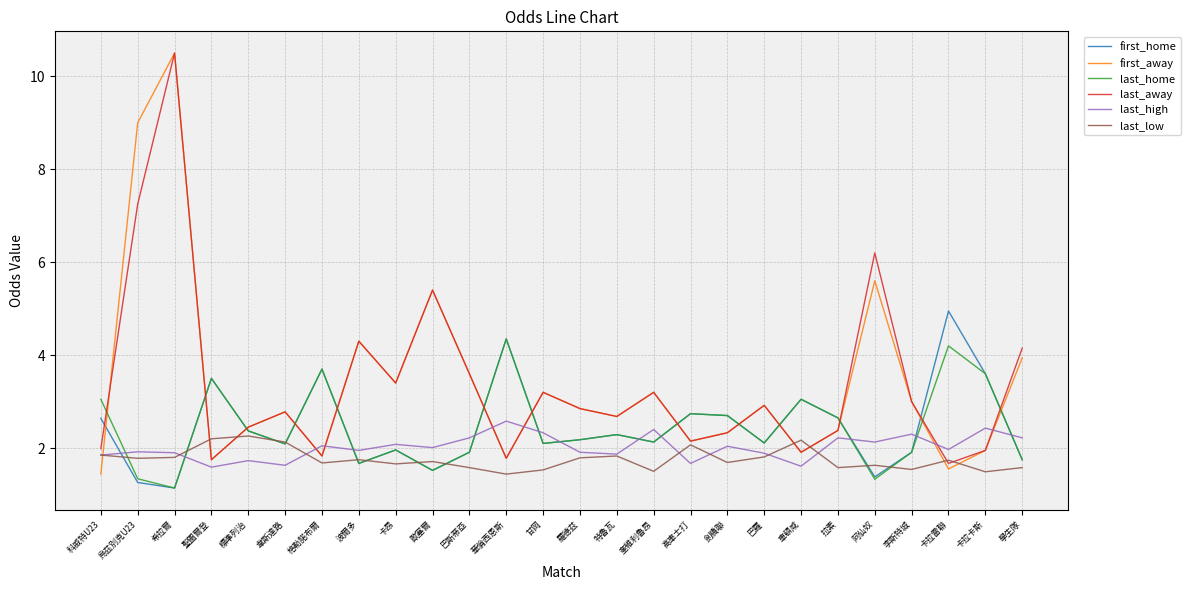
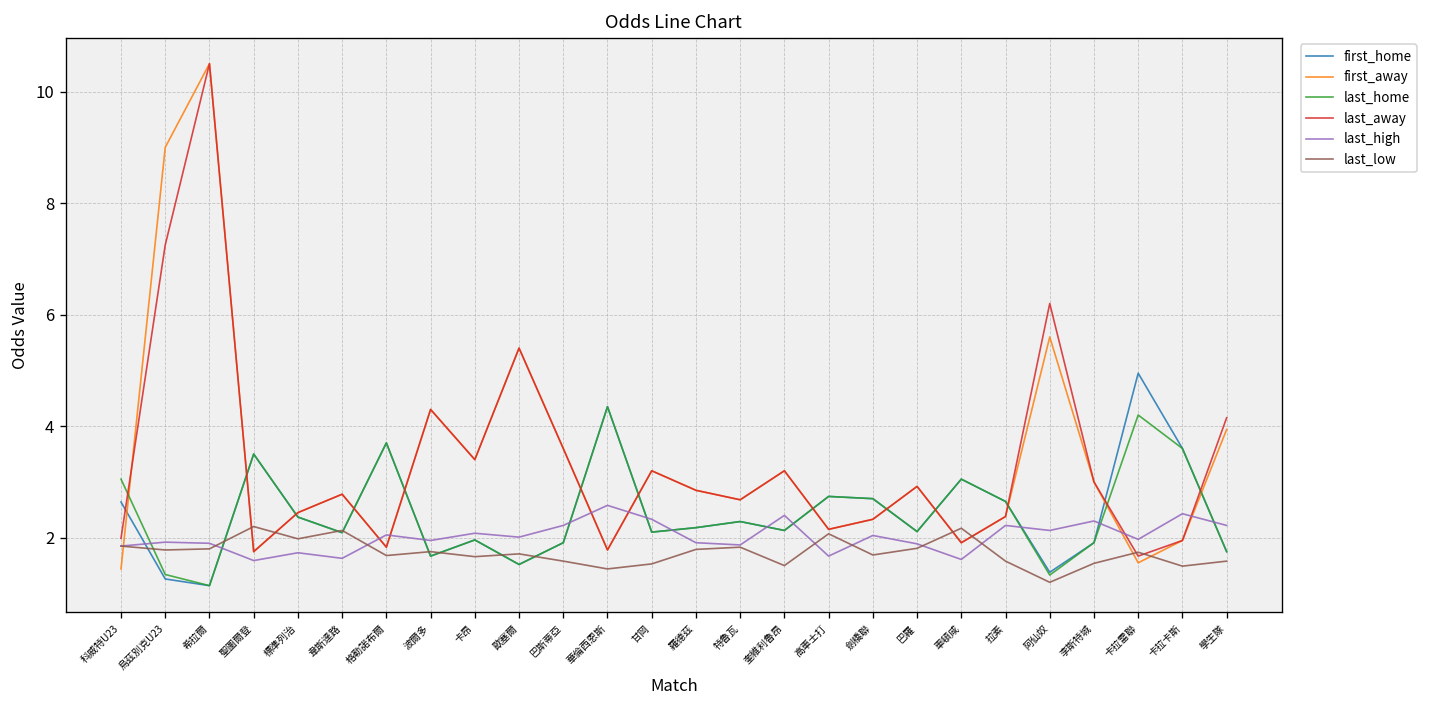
  {
    "first_home": {
      "科威特U23": 2.6,
      "烏茲別克U23": 1.3,
      "卡拉雷聯": 5.0
    },
    "first_away": {
      "科威特U23": 1.4,
      "烏茲別克U23": 9.0,
      "阿仙奴": 5.6,
      "卡拉雷聯": 1.6,
      "學生隊": 3.9
    },
    "last_home": {
      "科威特U23": 3.1,
      "烏茲別克U23": 1.3,
      "卡拉雷聯": 4.2
    },
    "last_away": {
      "科威特U23": 2.0,
      "烏茲別克U23": 7.3,
      "阿仙奴": 6.2,
      "卡拉雷聯": 1.7,
      "學生隊": 4.2
    },
    "last_high": {
      "烏茲別克U23": 1.9,
      "希拉爾": 1.9,
      "聖圖爾登": 1.6,
      "標準列治": 1.7,
      "韋斯達路": 1.6,
      "格勒諾布爾": 2.1,
      "波爾多": 2.0,
      "卡昂": 2.1,
      "歐塞爾": 2.0,
      "巴斯蒂亞": 2.2,
      "華倫西恩斯": 2.6,
      "甘岡": 2.3,
      "羅德茲": 1.9,
      "奎維利魯昂": 2.4,
      "高車士打": 1.7,
      "劍橋聯": 2.0,
      "巴羅": 1.9,
      "車頓咸": 1.6,
      "拉素": 2.2,
      "阿仙奴": 2.1,
      "李斯特城": 2.3,
      "卡拉雷聯": 2.0,
      "卡拉卡斯": 2.4,
      "學生隊": 2.2
    },
    "last_low": {
      "烏茲別克U23": 1.8,
      "希拉爾": 1.8,
      "聖圖爾登": 2.2,
-     "標準列治": 2.3,
+     "標準列治": 2.0,
      "格勒諾布爾": 1.7,
      "波爾多": 1.8,
      "卡昂": 1.7,
      "歐塞爾": 1.7,
      "巴斯蒂亞": 1.6,
      "華倫西恩斯": 1.4,
      "甘岡": 1.5,
      "羅德茲": 1.8,
      "奎維利魯昂": 1.5,
      "高車士打": 2.1,
      "劍橋聯": 1.7,
      "巴羅": 1.8,
      "車頓咸": 2.2,
      "拉素": 1.6,
-     "阿仙奴": 1.6,
+     "阿仙奴": 1.2,
      "李斯特城": 1.5,
      "卡拉雷聯": 1.7,
      "卡拉卡斯": 1.5,
      "學生隊": 1.6
    }
  }
